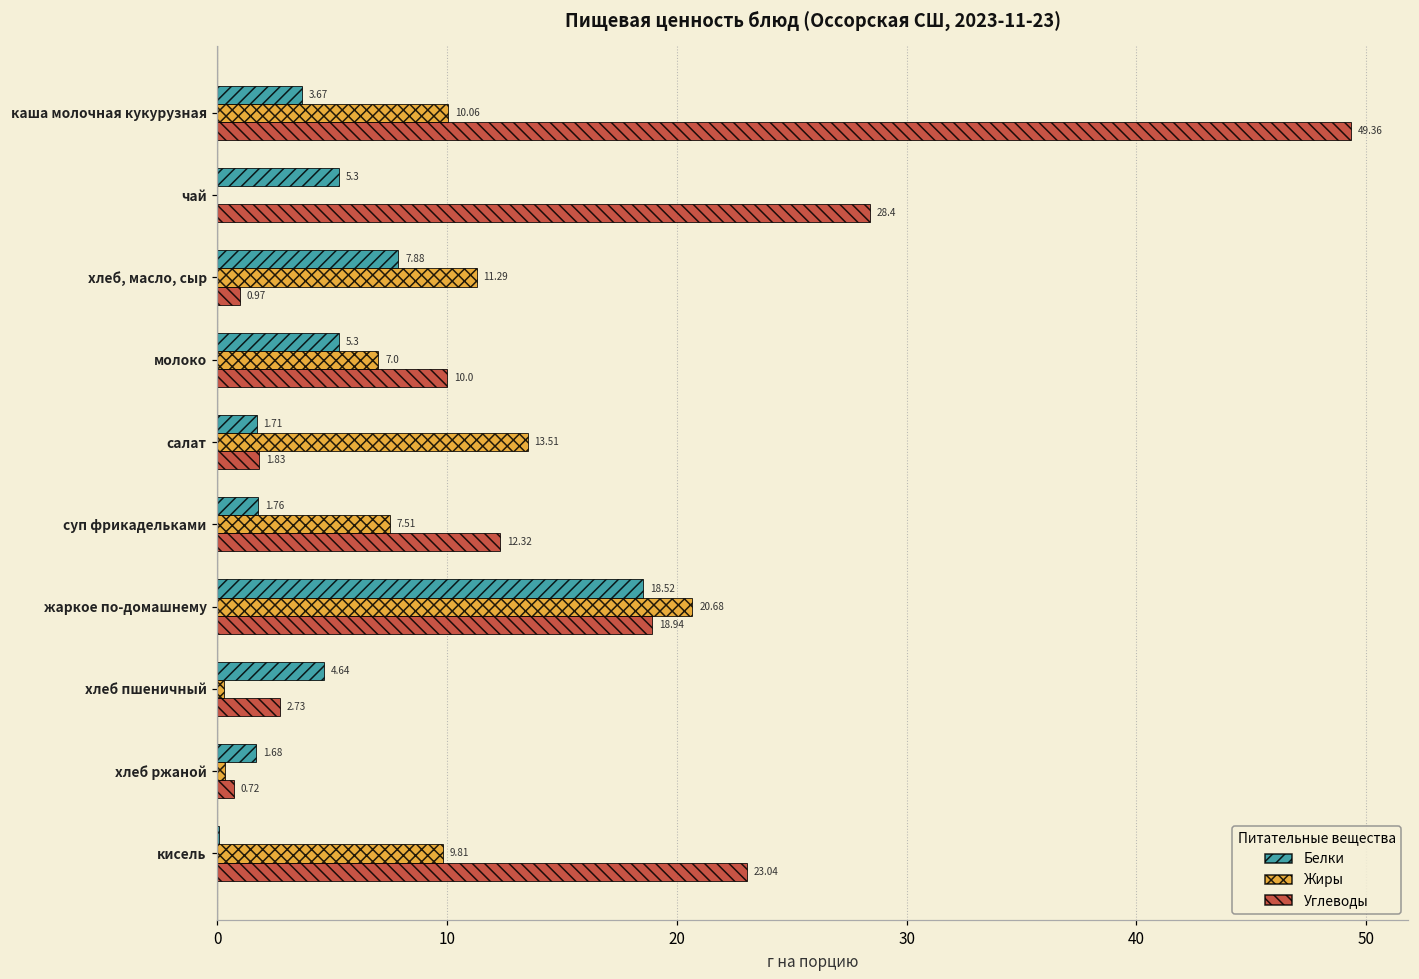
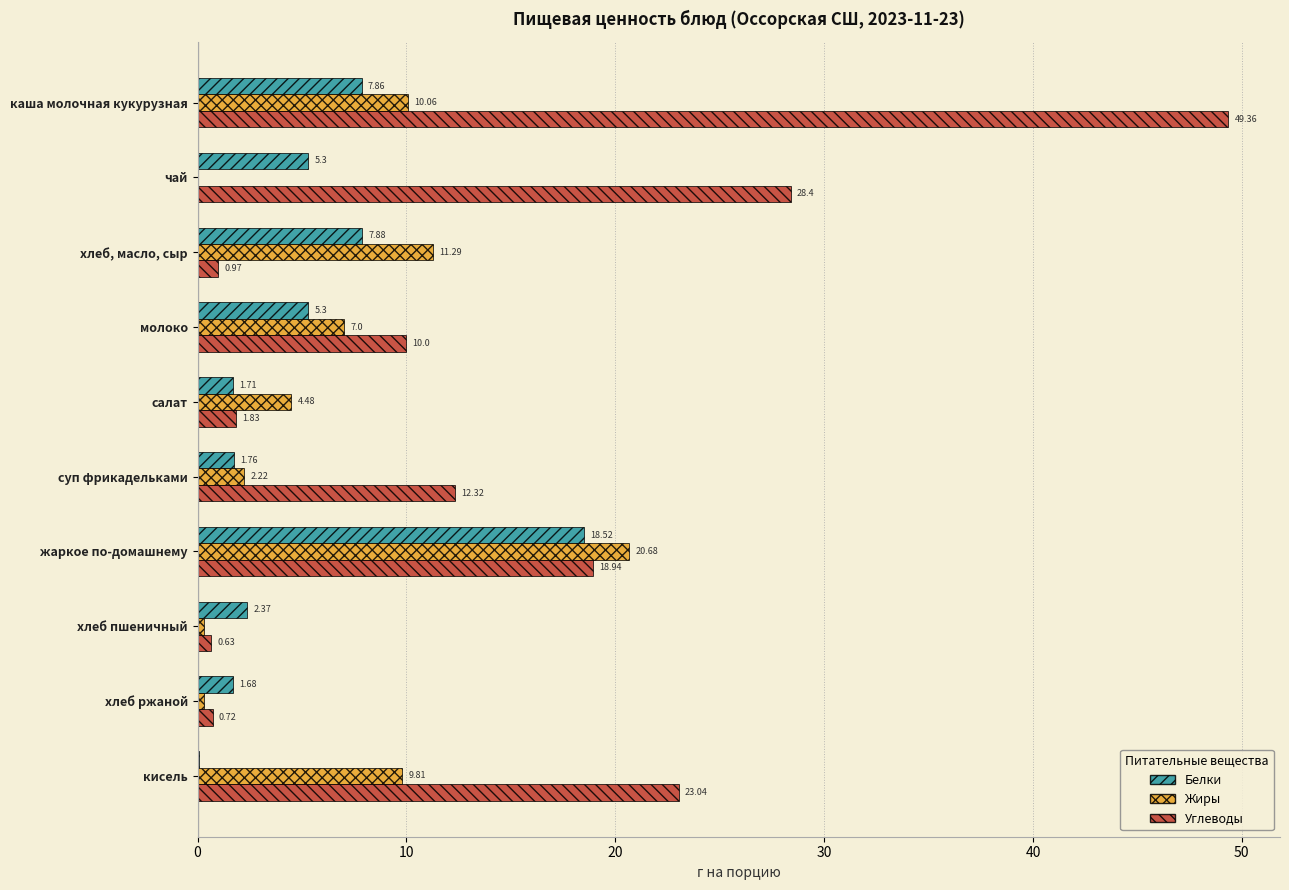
  {
    "Белки": {
-     "каша молочная кукурузная": 3.67,
+     "каша молочная кукурузная": 7.86,
      "чай": 5.3,
      "хлеб, масло, сыр": 7.88,
      "молоко": 5.3,
      "салат": 1.71,
      "суп фрикадельками": 1.76,
      "жаркое по-домашнему": 18.52,
-     "хлеб пшеничный": 4.64,
+     "хлеб пшеничный": 2.37,
      "хлеб ржаной": 1.68
    },
    "Жиры": {
      "каша молочная кукурузная": 10.06,
      "хлеб, масло, сыр": 11.29,
      "молоко": 7.0,
-     "салат": 13.51,
-     "суп фрикадельками": 7.51,
+     "салат": 4.48,
+     "суп фрикадельками": 2.22,
      "жаркое по-домашнему": 20.68,
      "кисель": 9.81
    },
    "Углеводы": {
      "каша молочная кукурузная": 49.36,
      "чай": 28.4,
      "хлеб, масло, сыр": 0.97,
      "молоко": 10.0,
      "салат": 1.83,
      "суп фрикадельками": 12.32,
      "жаркое по-домашнему": 18.94,
-     "хлеб пшеничный": 2.73,
+     "хлеб пшеничный": 0.63,
      "хлеб ржаной": 0.72,
      "кисель": 23.04
    }
  }
